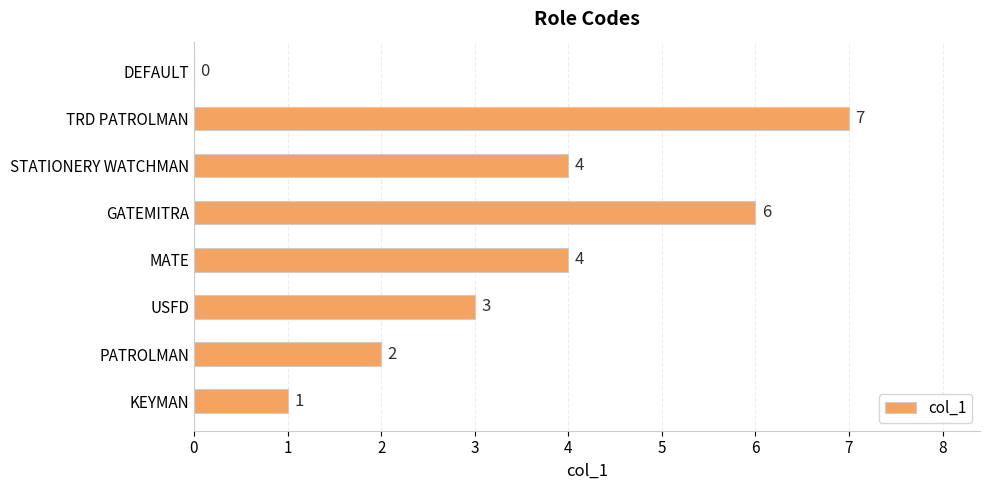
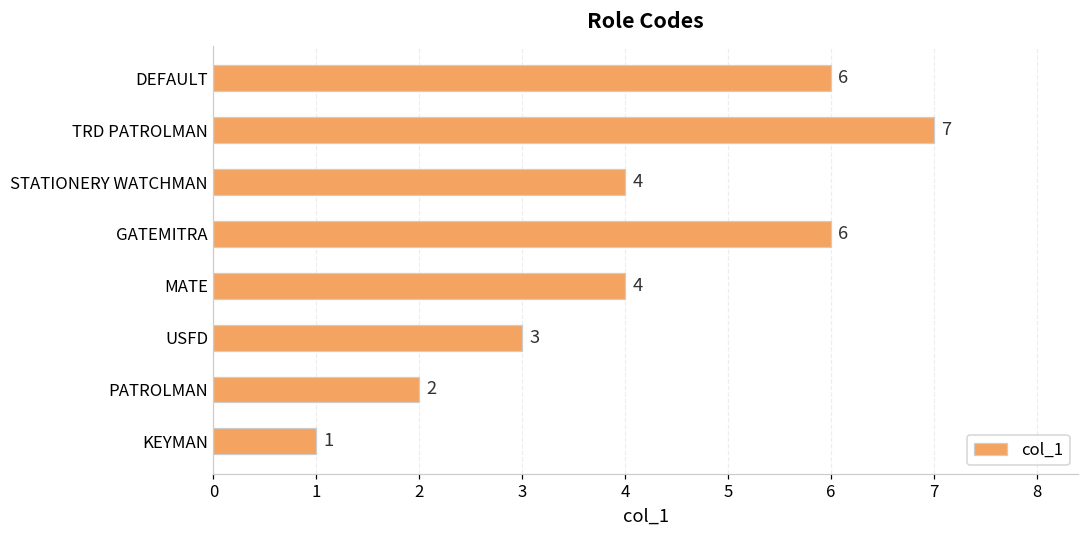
  {
-   "DEFAULT": 0,
+   "DEFAULT": 6,
    "TRD PATROLMAN": 7,
    "STATIONERY WATCHMAN": 4,
    "GATEMITRA": 6,
    "MATE": 4,
    "USFD": 3,
    "PATROLMAN": 2,
    "KEYMAN": 1
  }
